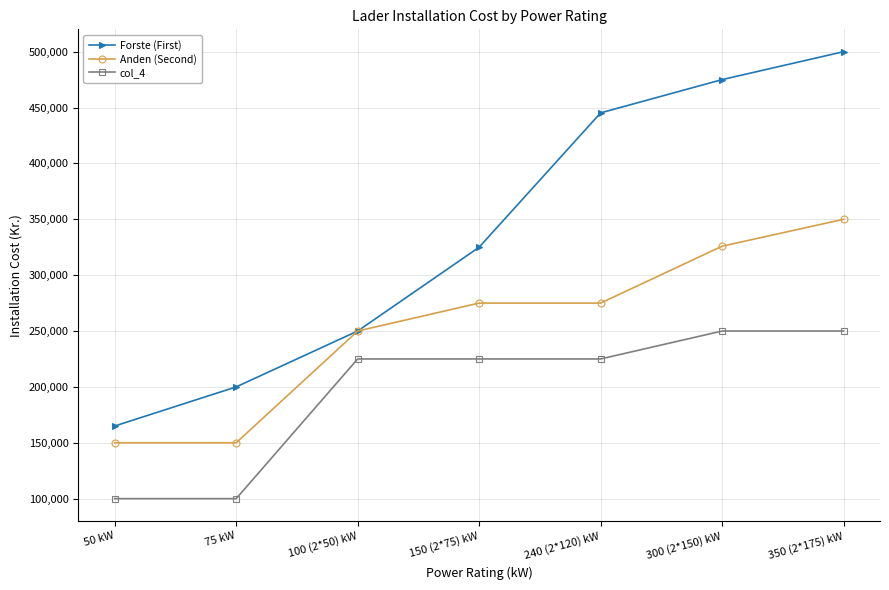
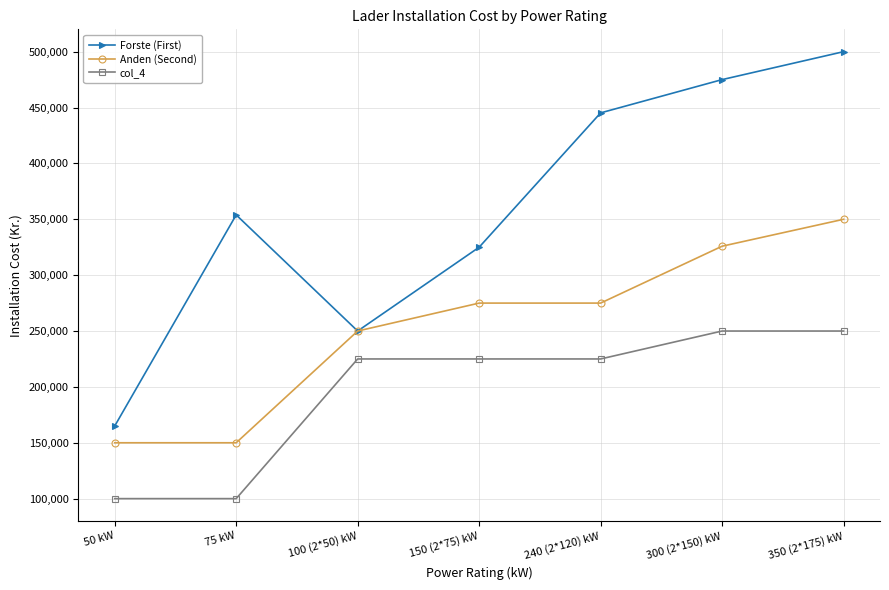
  {
    "Forste (First)": {
      "50 kW": "165,000",
-     "75 kW": "200,000",
+     "75 kW": "354,000",
      "150 (2*75) kW": "325,000",
      "240 (2*120) kW": "445,000",
      "300 (2*150) kW": "475,000",
      "350 (2*175) kW": "500,000"
    },
    "Anden (Second)": {
      "50 kW": "150,000",
      "75 kW": "150,000",
      "150 (2*75) kW": "275,000",
      "240 (2*120) kW": "275,000",
      "300 (2*150) kW": "326,000",
      "350 (2*175) kW": "350,000"
    },
    "col_4": {
      "50 kW": "100,000",
      "75 kW": "100,000",
      "100 (2*50) kW": "225,000",
      "150 (2*75) kW": "225,000",
      "240 (2*120) kW": "225,000",
      "300 (2*150) kW": "250,000",
      "350 (2*175) kW": "250,000"
    }
  }
